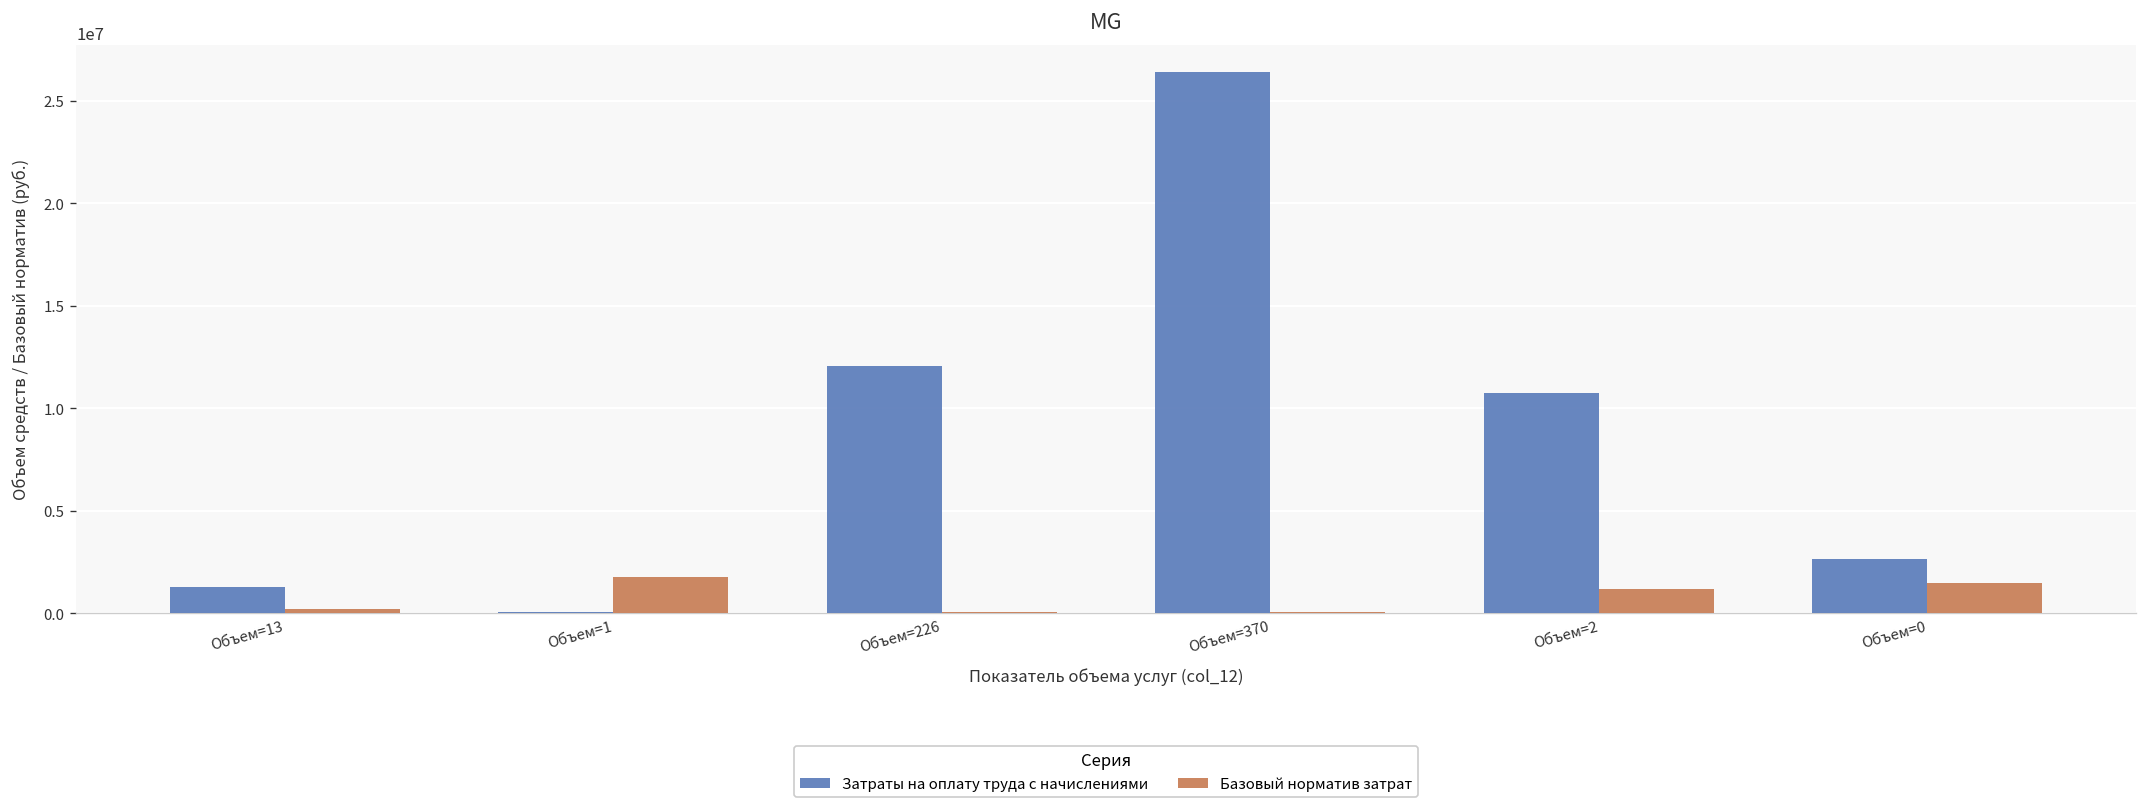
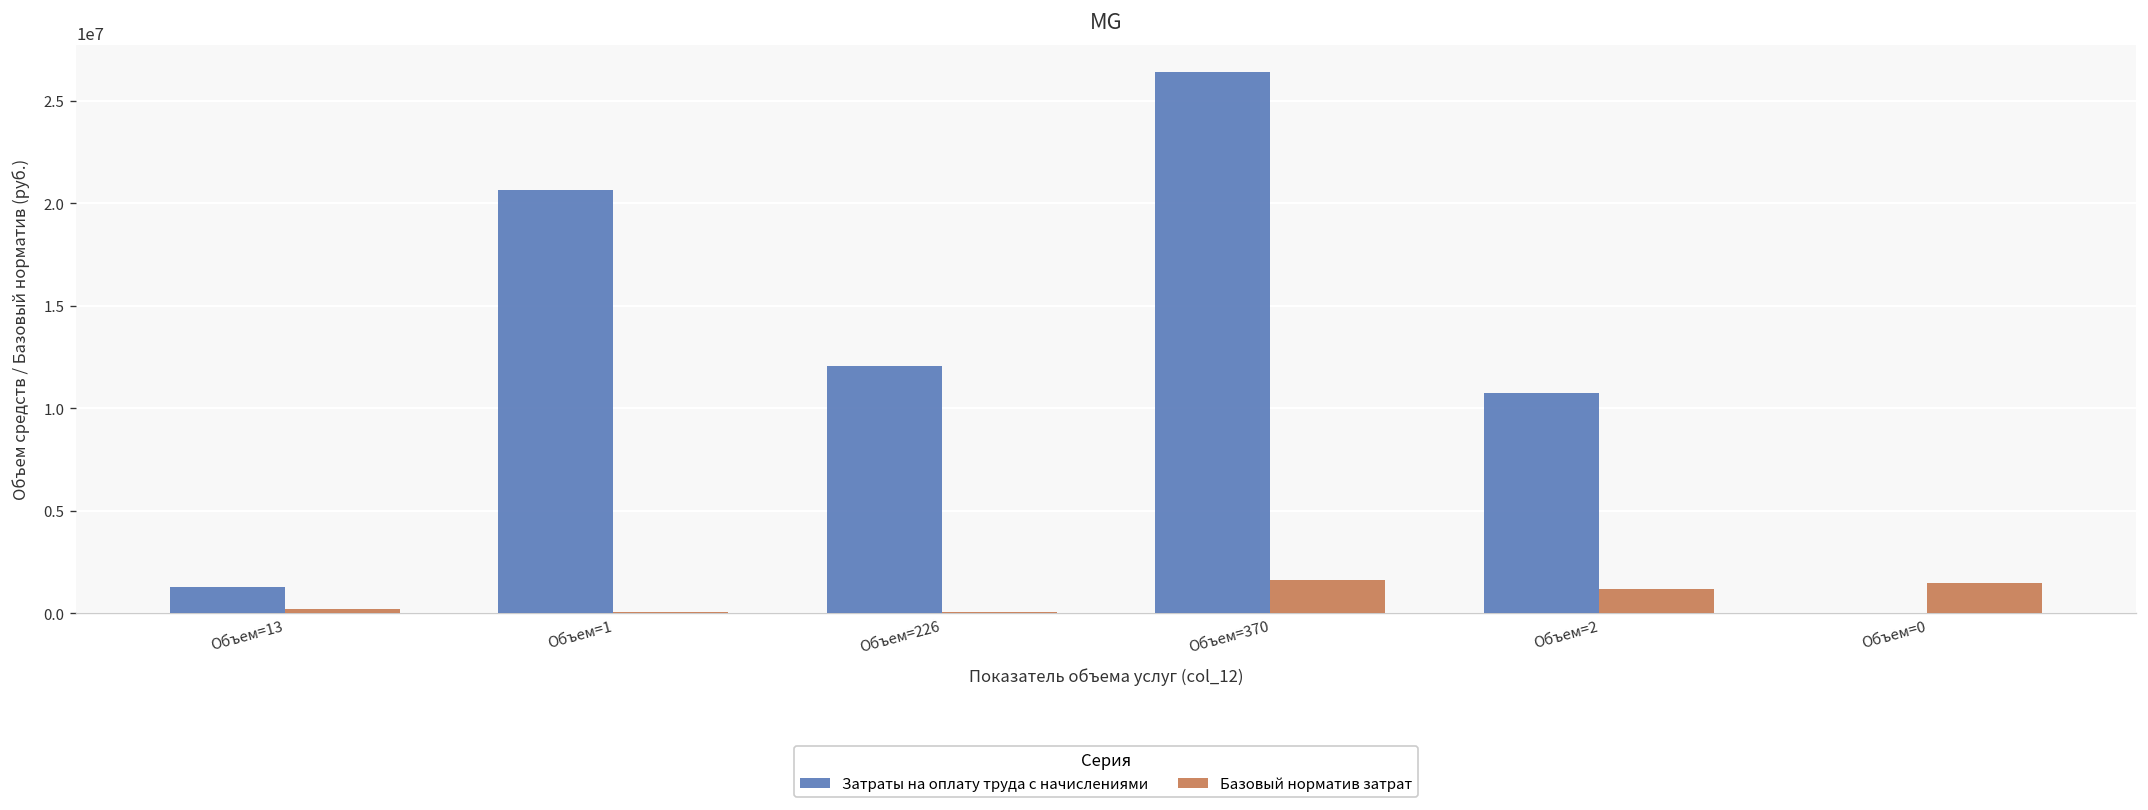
  {
    "Затраты на оплату труда с начислениями": {
      "Объем=13": 1300000,
-     "Объем=1": 100000,
+     "Объем=1": 20600000,
      "Объем=226": 12100000,
      "Объем=370": 26400000,
      "Объем=2": 10800000,
-     "Объем=0": 2700000
+     "Объем=0": 0
    },
    "Базовый норматив затрат": {
      "Объем=13": 200000,
-     "Объем=1": 1800000,
-     "Объем=370": 100000,
+     "Объем=1": 100000,
+     "Объем=370": 1600000,
      "Объем=2": 1200000,
      "Объем=0": 1500000
    }
  }
